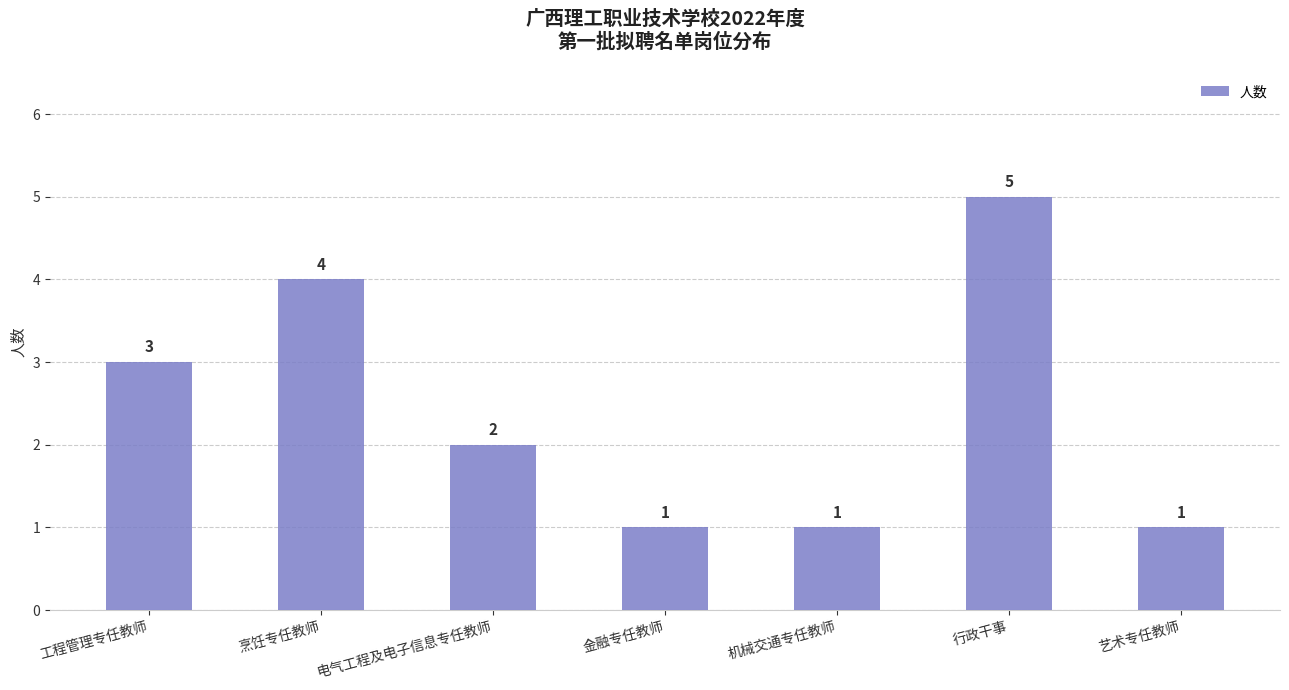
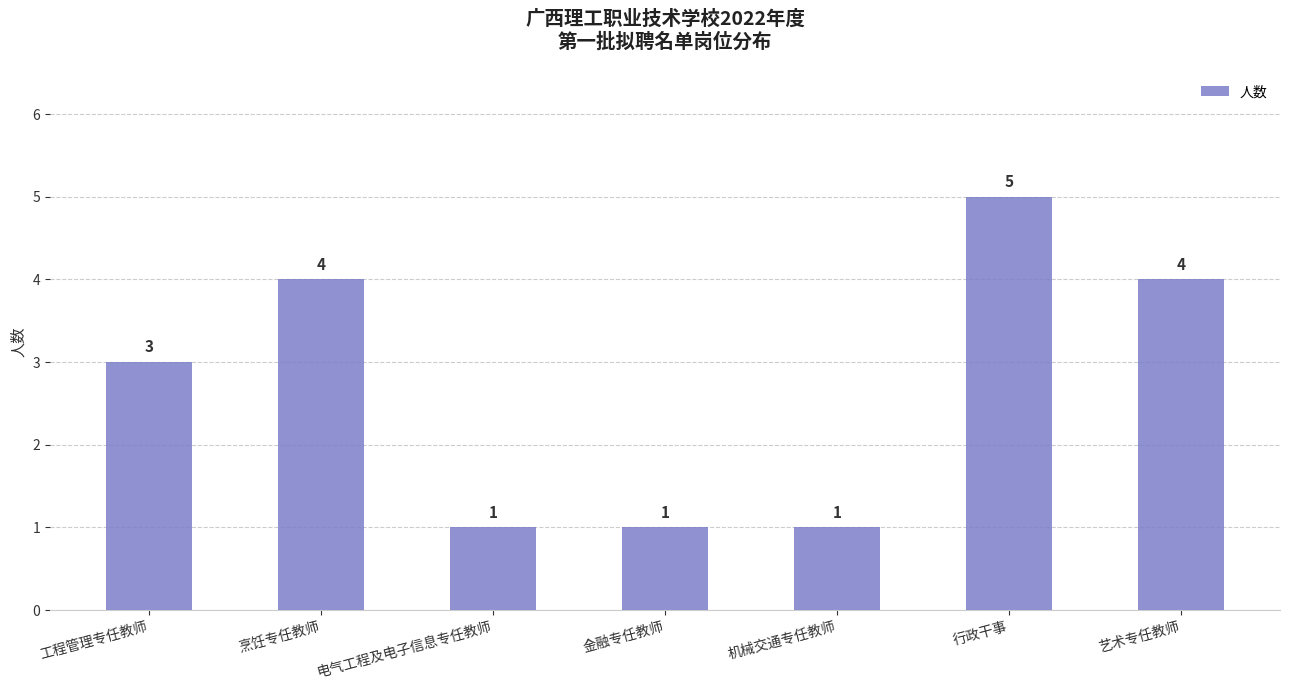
  {
    "工程管理专任教师": 3,
    "烹饪专任教师": 4,
-   "电气工程及电子信息专任教师": 2,
+   "电气工程及电子信息专任教师": 1,
    "金融专任教师": 1,
    "机械交通专任教师": 1,
    "行政干事": 5,
-   "艺术专任教师": 1
+   "艺术专任教师": 4
  }
